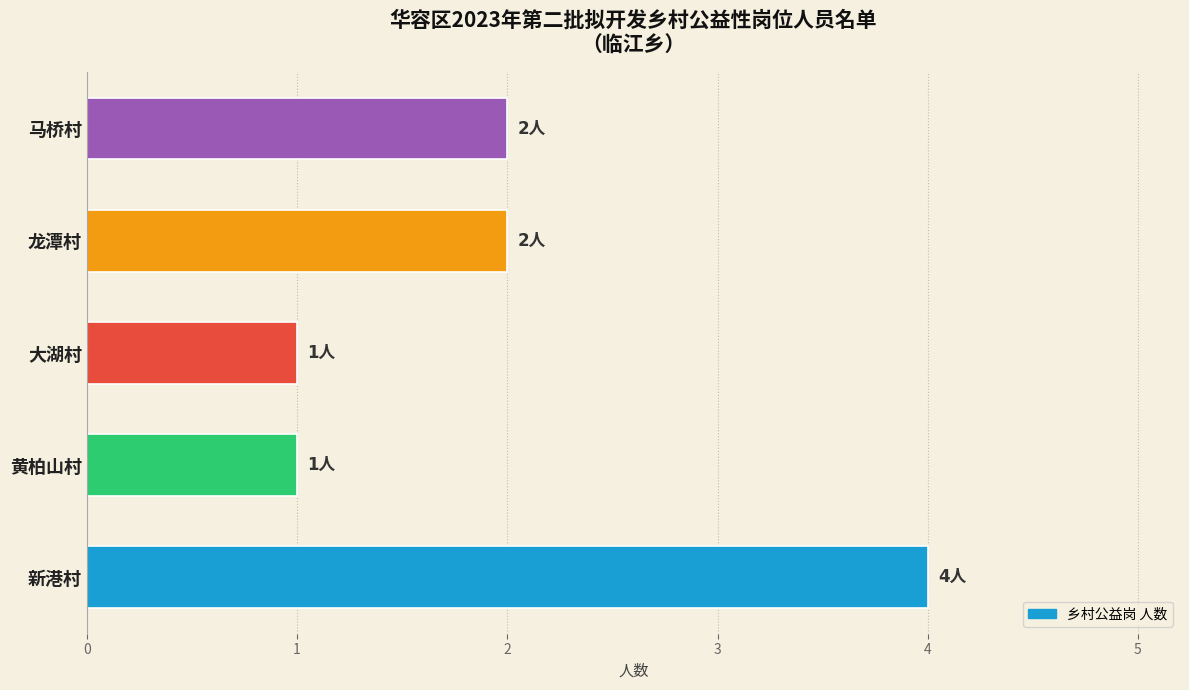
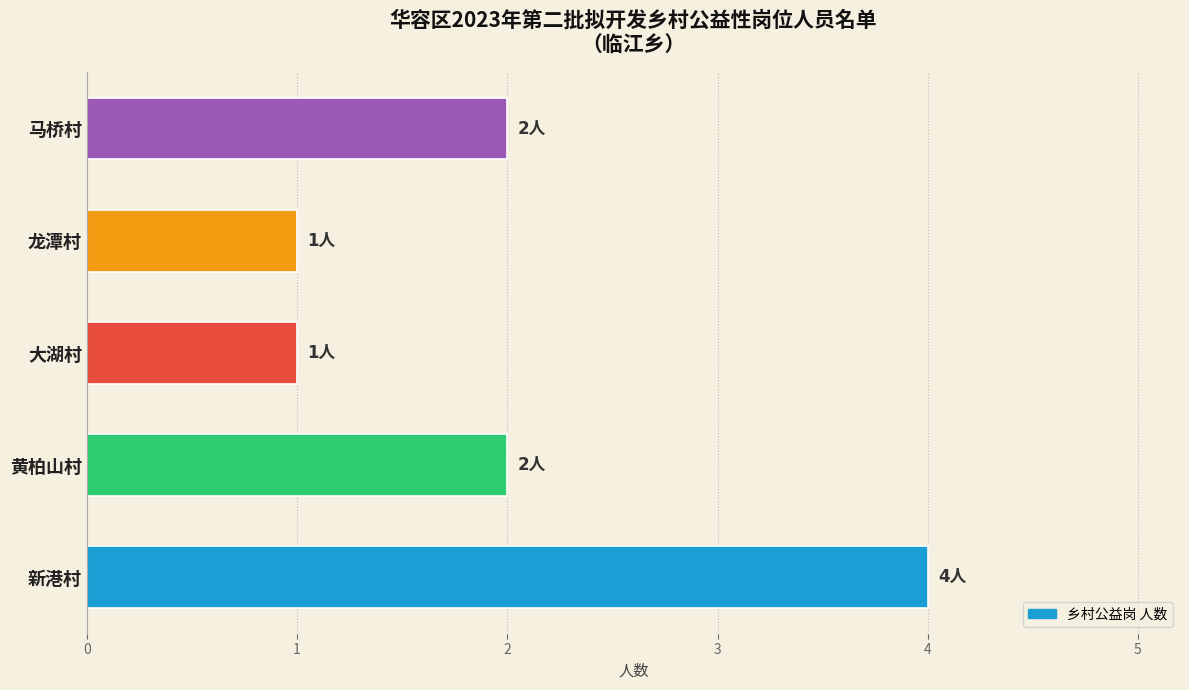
  {
    "马桥村": "2人",
-   "龙潭村": "2人",
+   "龙潭村": "1人",
    "大湖村": "1人",
-   "黄柏山村": "1人",
+   "黄柏山村": "2人",
    "新港村": "4人"
  }
